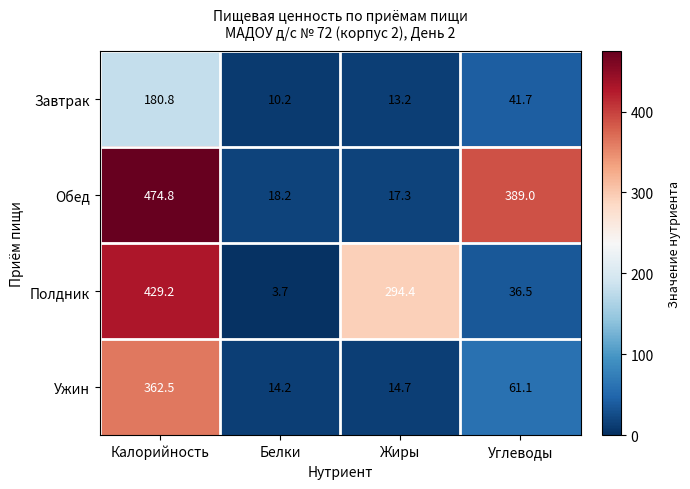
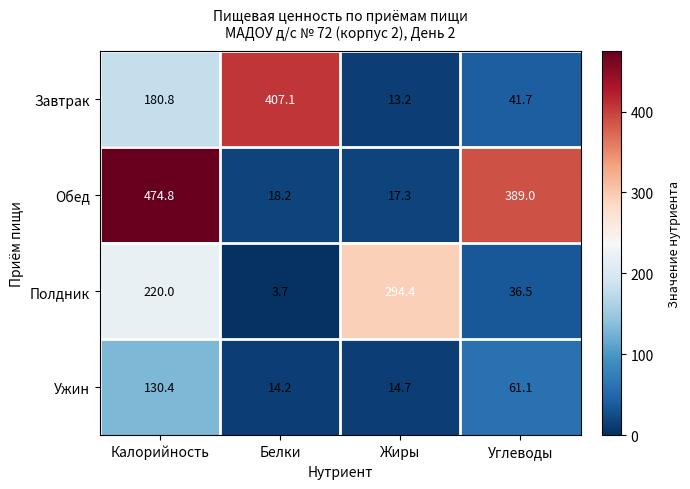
  {
    "Завтрак": {
      "Калорийность": 180.8,
-     "Белки": 10.2,
+     "Белки": 407.1,
      "Жиры": 13.2,
      "Углеводы": 41.7
    },
    "Обед": {
      "Калорийность": 474.8,
      "Белки": 18.2,
      "Жиры": 17.3,
      "Углеводы": 389.0
    },
    "Полдник": {
-     "Калорийность": 429.2,
+     "Калорийность": 220.0,
      "Белки": 3.7,
      "Жиры": 294.4,
      "Углеводы": 36.5
    },
    "Ужин": {
-     "Калорийность": 362.5,
+     "Калорийность": 130.4,
      "Белки": 14.2,
      "Жиры": 14.7,
      "Углеводы": 61.1
    }
  }
